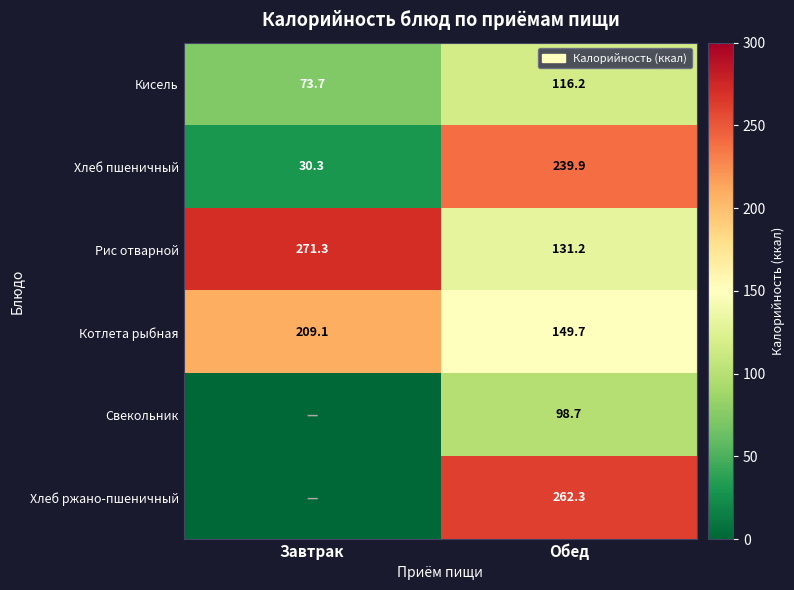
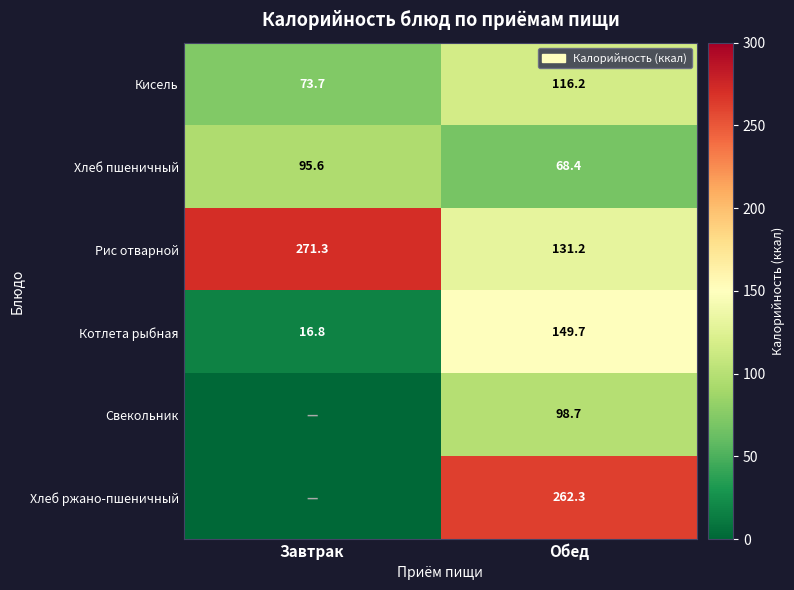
  {
    "Кисель": {
      "Завтрак": 73.7,
      "Обед": 116.2
    },
    "Хлеб пшеничный": {
-     "Завтрак": 30.3,
-     "Обед": 239.9
+     "Завтрак": 95.6,
+     "Обед": 68.4
    },
    "Рис отварной": {
      "Завтрак": 271.3,
      "Обед": 131.2
    },
    "Котлета рыбная": {
-     "Завтрак": 209.1,
+     "Завтрак": 16.8,
      "Обед": 149.7
    },
    "Свекольник": {
      "Обед": 98.7
    },
    "Хлеб ржано-пшеничный": {
      "Обед": 262.3
    }
  }
